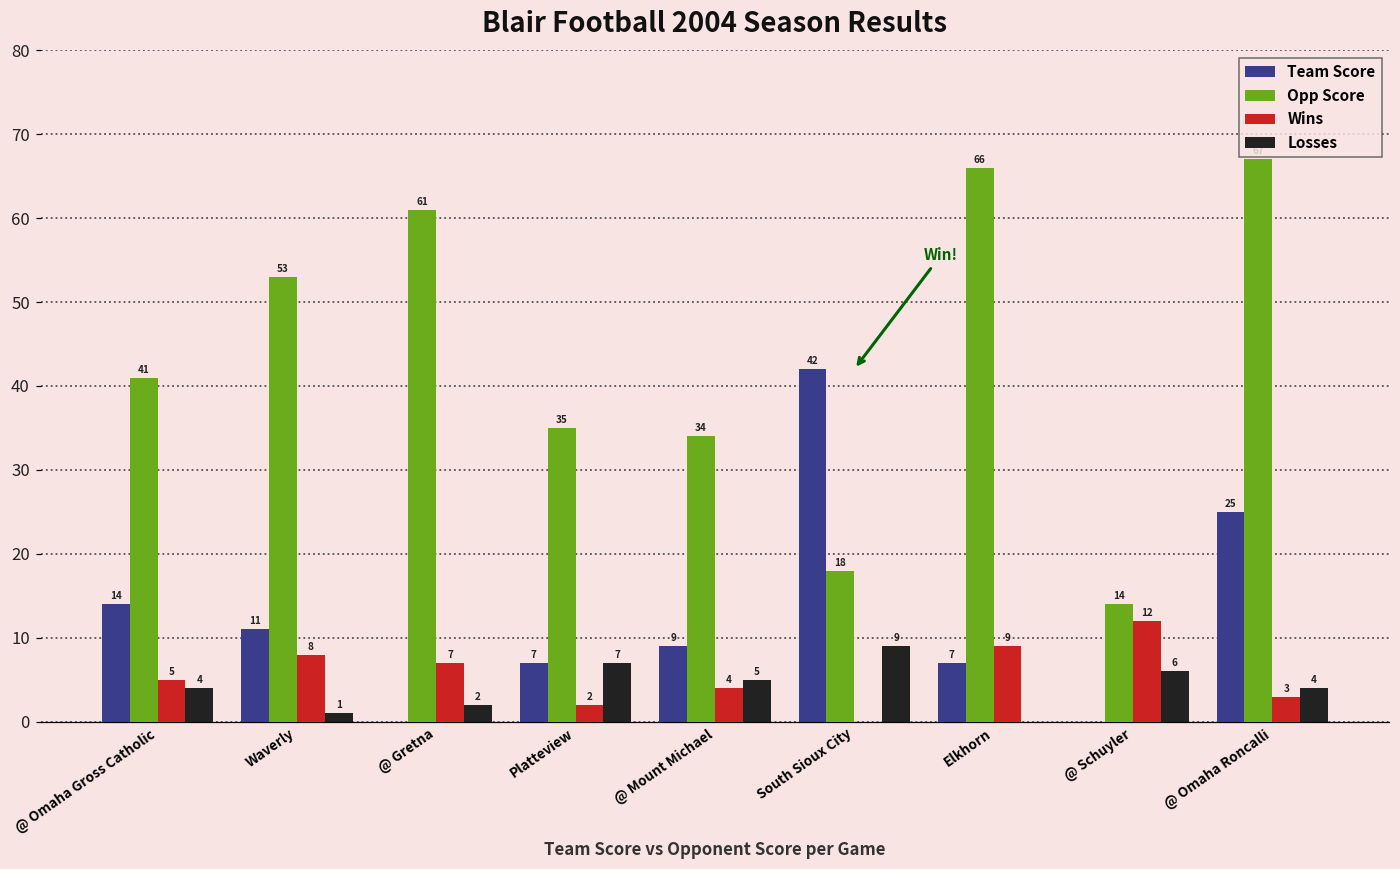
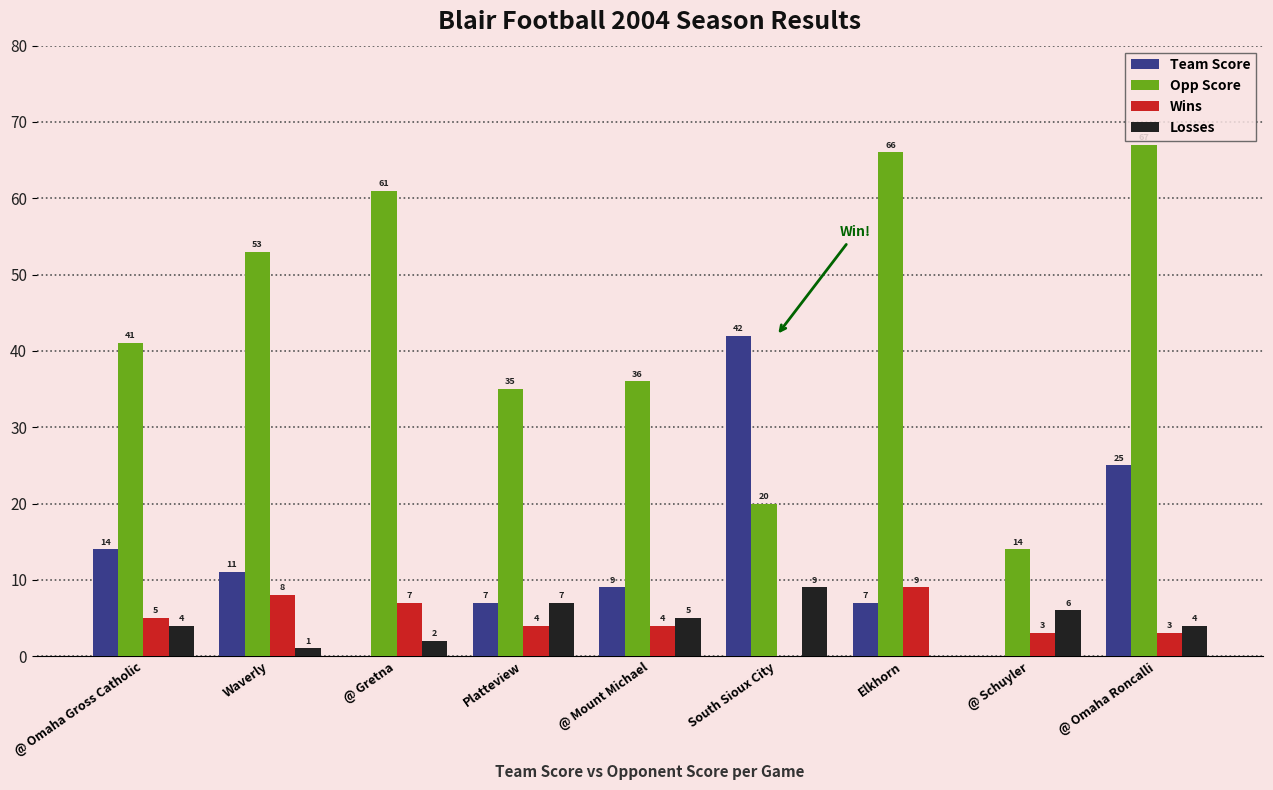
  {
    "Team Score": {
      "@ Omaha Gross Catholic": 14,
      "Waverly": 11,
      "Platteview": 7,
      "@ Mount Michael": 9,
      "South Sioux City": 42,
      "Elkhorn": 7,
      "@ Omaha Roncalli": 25
    },
    "Opp Score": {
      "@ Omaha Gross Catholic": 41,
      "Waverly": 53,
      "@ Gretna": 61,
      "Platteview": 35,
-     "@ Mount Michael": 34,
-     "South Sioux City": 18,
+     "@ Mount Michael": 36,
+     "South Sioux City": 20,
      "Elkhorn": 66,
      "@ Schuyler": 14
    },
    "Wins": {
      "@ Omaha Gross Catholic": 5,
      "Waverly": 8,
      "@ Gretna": 7,
-     "Platteview": 2,
+     "Platteview": 4,
      "@ Mount Michael": 4,
      "Elkhorn": 9,
-     "@ Schuyler": 12,
+     "@ Schuyler": 3,
      "@ Omaha Roncalli": 3
    },
    "Losses": {
      "@ Omaha Gross Catholic": 4,
      "Waverly": 1,
      "@ Gretna": 2,
      "Platteview": 7,
      "@ Mount Michael": 5,
      "South Sioux City": 9,
      "@ Schuyler": 6,
      "@ Omaha Roncalli": 4
    }
  }
